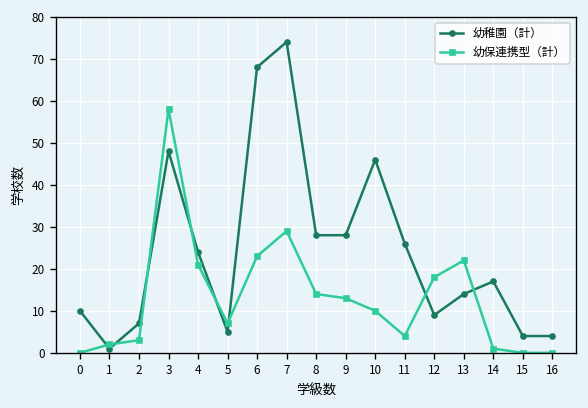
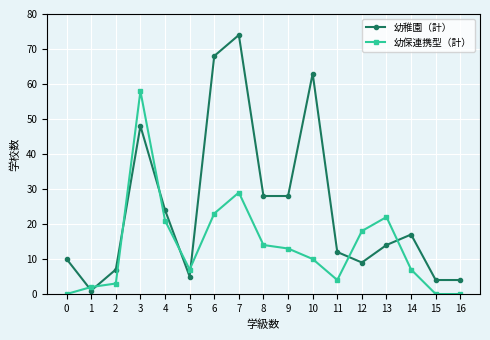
  {
    "幼稚園（計）": {
      "0": 10,
      "1": 1,
      "2": 7,
      "3": 48,
      "4": 24,
      "5": 5,
      "6": 68,
      "7": 74,
      "8": 28,
      "9": 28,
-     "10": 46,
-     "11": 26,
+     "10": 63,
+     "11": 12,
      "12": 9,
      "13": 14,
      "14": 17,
      "15": 4,
      "16": 4
    },
    "幼保連携型（計）": {
      "0": 0,
      "1": 2,
      "2": 3,
      "3": 58,
      "4": 21,
      "5": 7,
      "6": 23,
      "7": 29,
      "8": 14,
      "9": 13,
      "10": 10,
      "11": 4,
      "12": 18,
      "13": 22,
-     "14": 1,
+     "14": 7,
      "15": 0,
      "16": 0
    }
  }
